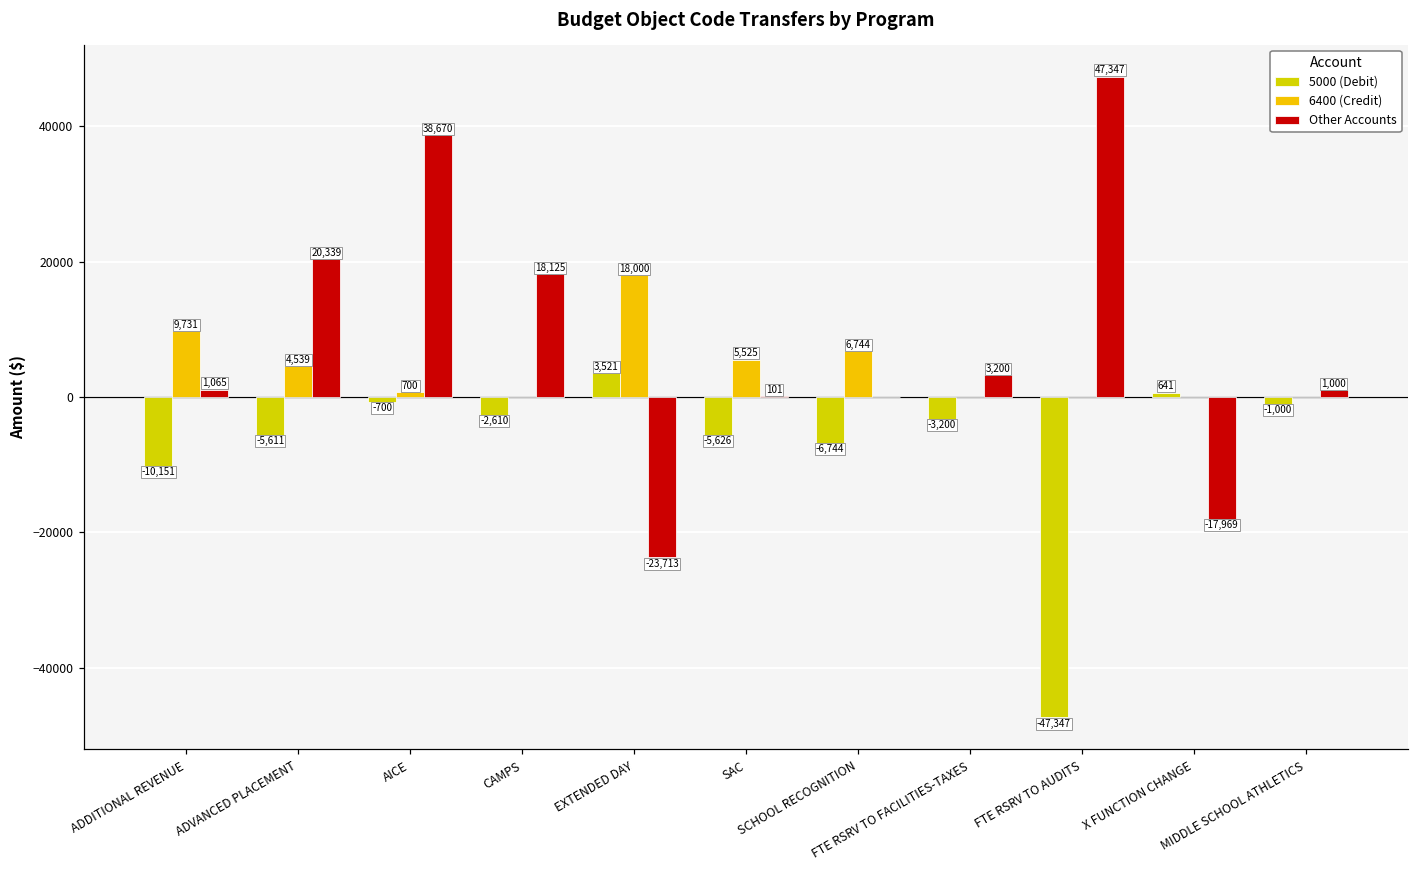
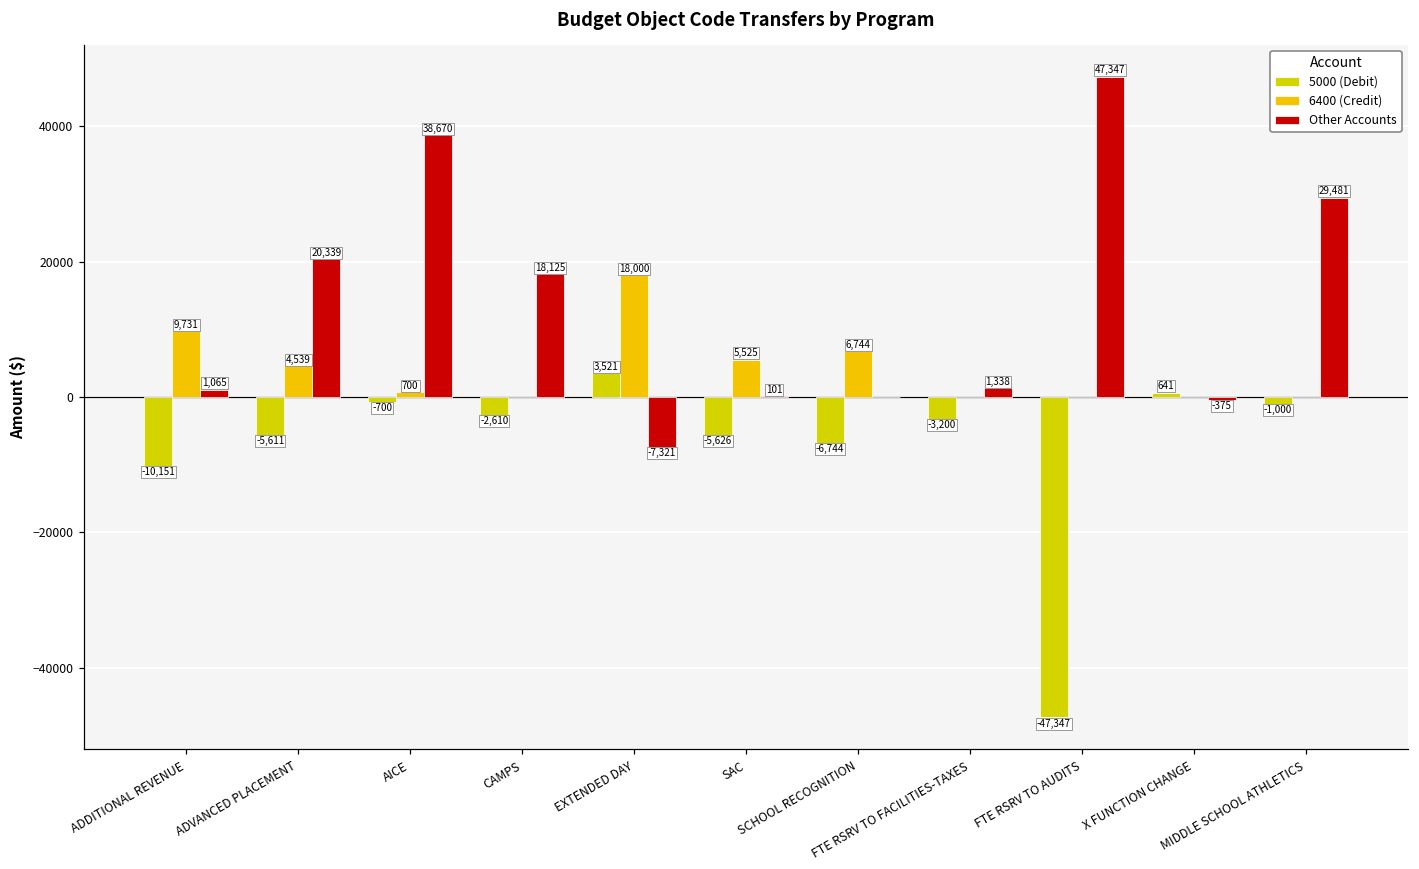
  {
    "Other Accounts": {
-     "EXTENDED DAY": "-23,713",
-     "FTE RSRV TO FACILITIES-TAXES": "3,200",
-     "X FUNCTION CHANGE": "-17,969",
-     "MIDDLE SCHOOL ATHLETICS": "1,000"
+     "EXTENDED DAY": "-7,321",
+     "FTE RSRV TO FACILITIES-TAXES": "1,338",
+     "X FUNCTION CHANGE": "-375",
+     "MIDDLE SCHOOL ATHLETICS": "29,481"
    }
  }
